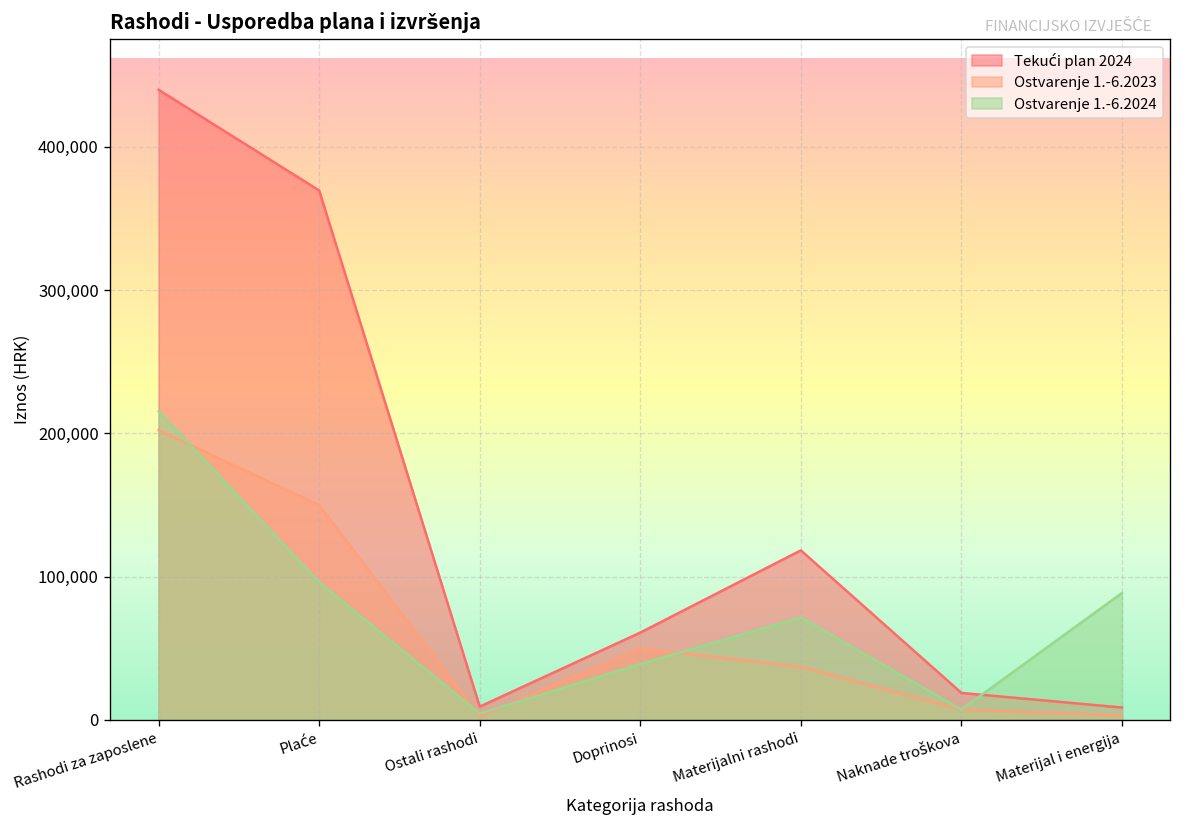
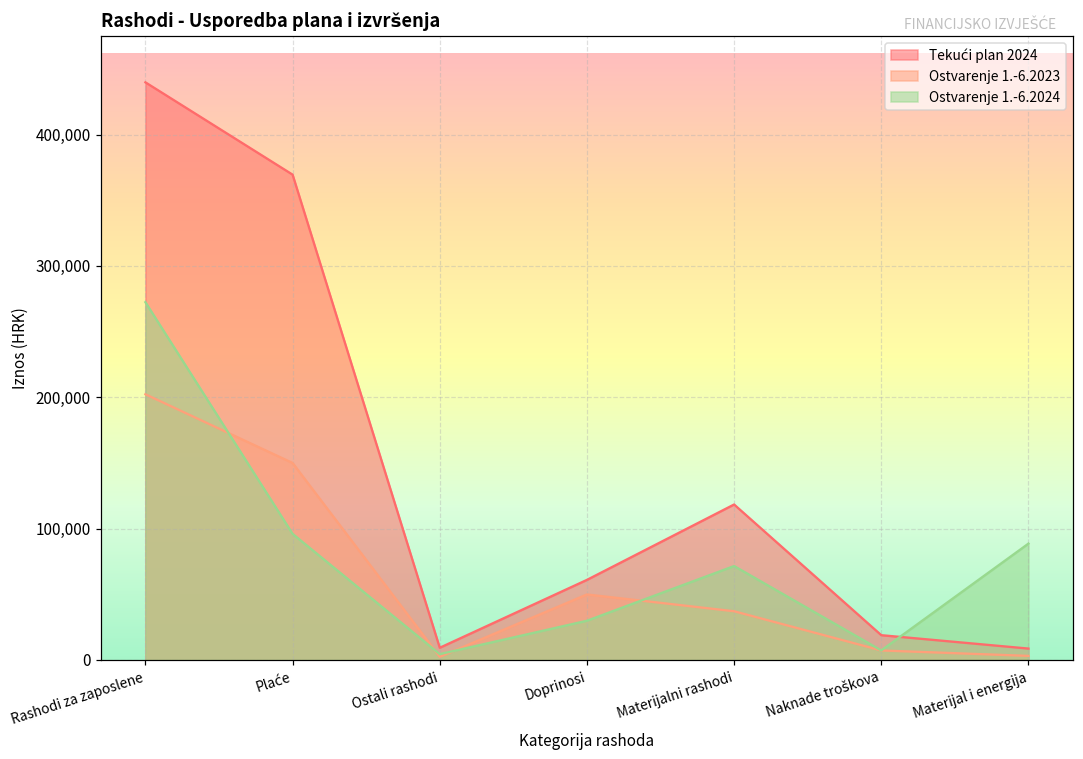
  {
    "Ostvarenje 1.-6.2024": {
-     "Rashodi za zaposlene": "215,000",
+     "Rashodi za zaposlene": "272,000",
      "Plaće": "96,000",
-     "Doprinosi": "39,000",
+     "Doprinosi": "30,000",
      "Materijalni rashodi": "72,000",
      "Materijal i energija": "89,000"
    }
  }
